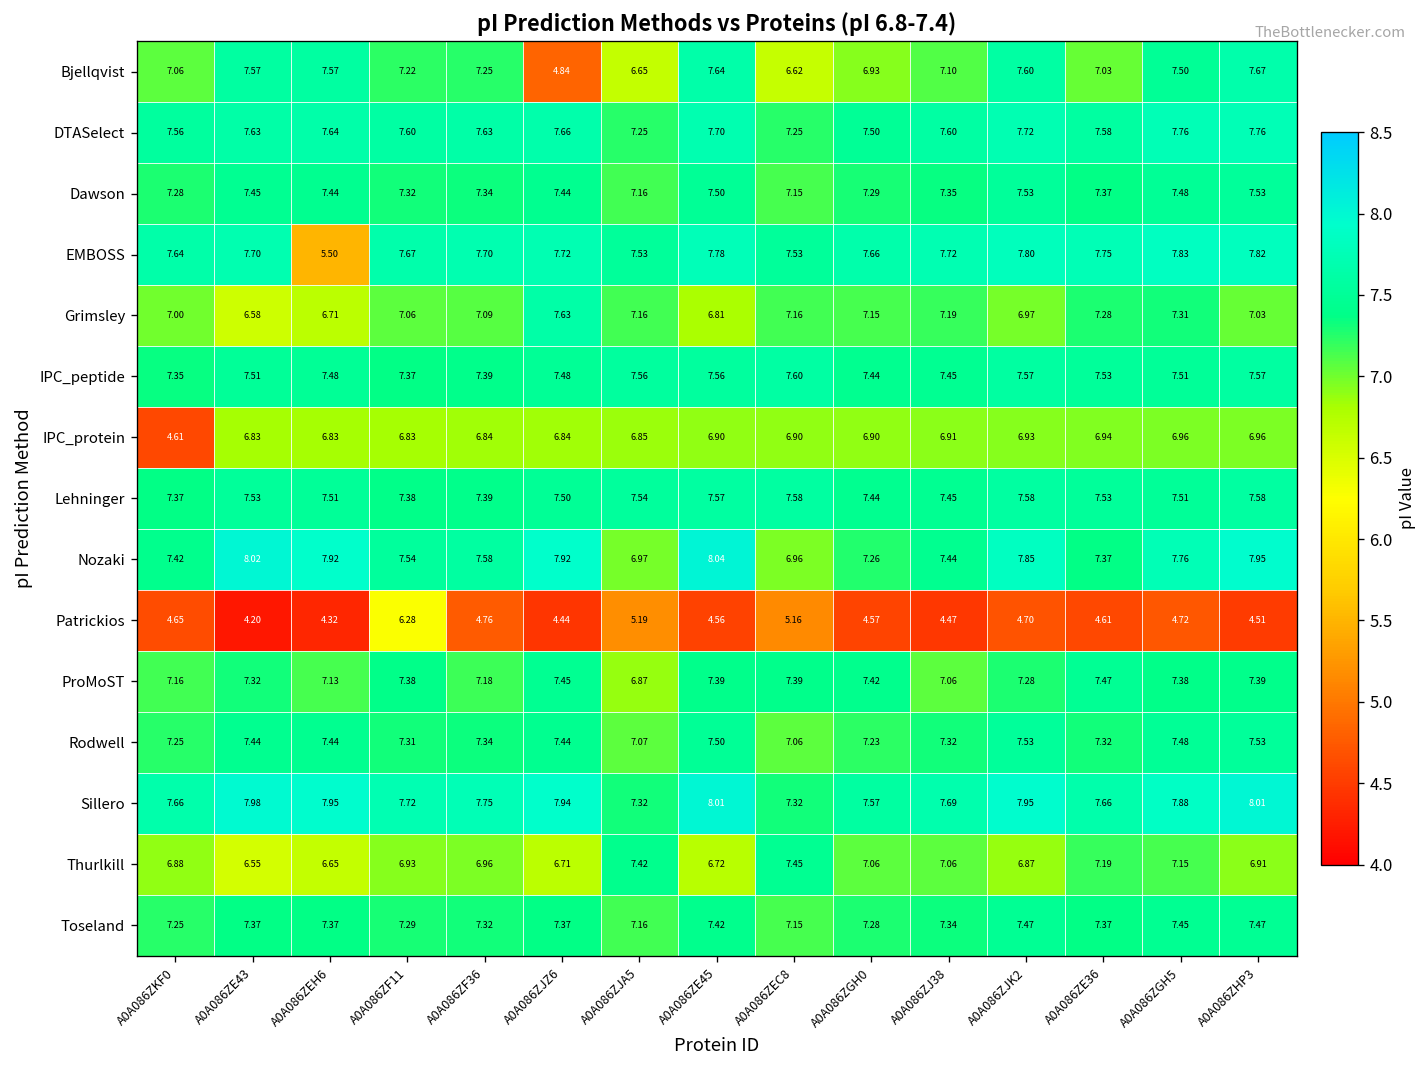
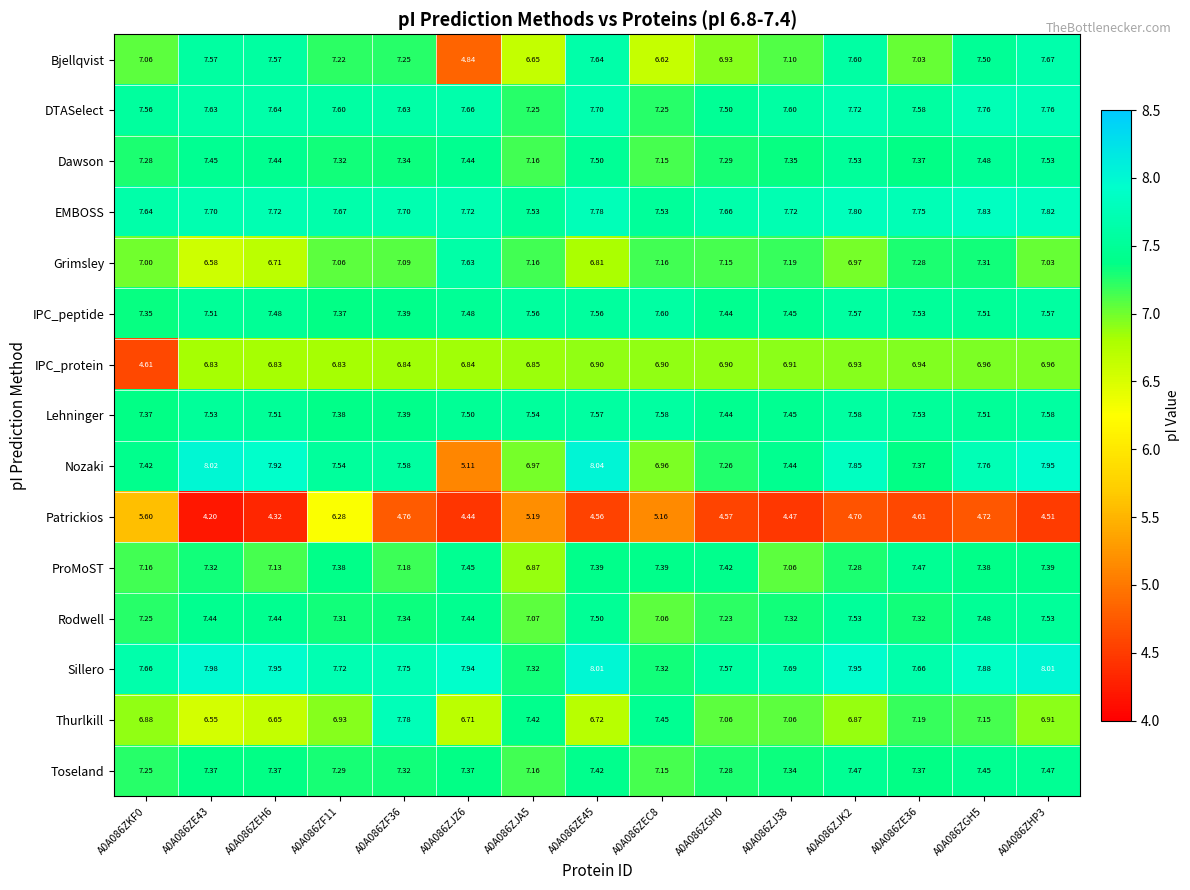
  {
    "EMBOSS": {
      "A0A086ZKF0": 7.64,
      "A0A086ZE43": 7.70,
-     "A0A086ZEH6": 5.50,
+     "A0A086ZEH6": 7.72,
      "A0A086ZF11": 7.67,
      "A0A086ZF36": 7.70,
      "A0A086ZJZ6": 7.72,
      "A0A086ZJA5": 7.53,
      "A0A086ZE45": 7.78,
      "A0A086ZEC8": 7.53,
      "A0A086ZGH0": 7.66,
      "A0A086ZJ38": 7.72,
      "A0A086ZJK2": 7.80,
      "A0A086ZE36": 7.75,
      "A0A086ZGH5": 7.83,
      "A0A086ZHP3": 7.82
    },
    "Nozaki": {
      "A0A086ZKF0": 7.42,
      "A0A086ZE43": 8.02,
      "A0A086ZEH6": 7.92,
      "A0A086ZF11": 7.54,
      "A0A086ZF36": 7.58,
-     "A0A086ZJZ6": 7.92,
+     "A0A086ZJZ6": 5.11,
      "A0A086ZJA5": 6.97,
      "A0A086ZE45": 8.04,
      "A0A086ZEC8": 6.96,
      "A0A086ZGH0": 7.26,
      "A0A086ZJ38": 7.44,
      "A0A086ZJK2": 7.85,
      "A0A086ZE36": 7.37,
      "A0A086ZGH5": 7.76,
      "A0A086ZHP3": 7.95
    },
    "Patrickios": {
-     "A0A086ZKF0": 4.65,
+     "A0A086ZKF0": 5.60,
      "A0A086ZE43": 4.20,
      "A0A086ZEH6": 4.32,
      "A0A086ZF11": 6.28,
      "A0A086ZF36": 4.76,
      "A0A086ZJZ6": 4.44,
      "A0A086ZJA5": 5.19,
      "A0A086ZE45": 4.56,
      "A0A086ZEC8": 5.16,
      "A0A086ZGH0": 4.57,
      "A0A086ZJ38": 4.47,
      "A0A086ZJK2": 4.70,
      "A0A086ZE36": 4.61,
      "A0A086ZGH5": 4.72,
      "A0A086ZHP3": 4.51
    },
    "Thurlkill": {
      "A0A086ZKF0": 6.88,
      "A0A086ZE43": 6.55,
      "A0A086ZEH6": 6.65,
      "A0A086ZF11": 6.93,
-     "A0A086ZF36": 6.96,
+     "A0A086ZF36": 7.78,
      "A0A086ZJZ6": 6.71,
      "A0A086ZJA5": 7.42,
      "A0A086ZE45": 6.72,
      "A0A086ZEC8": 7.45,
      "A0A086ZGH0": 7.06,
      "A0A086ZJ38": 7.06,
      "A0A086ZJK2": 6.87,
      "A0A086ZE36": 7.19,
      "A0A086ZGH5": 7.15,
      "A0A086ZHP3": 6.91
    }
  }
